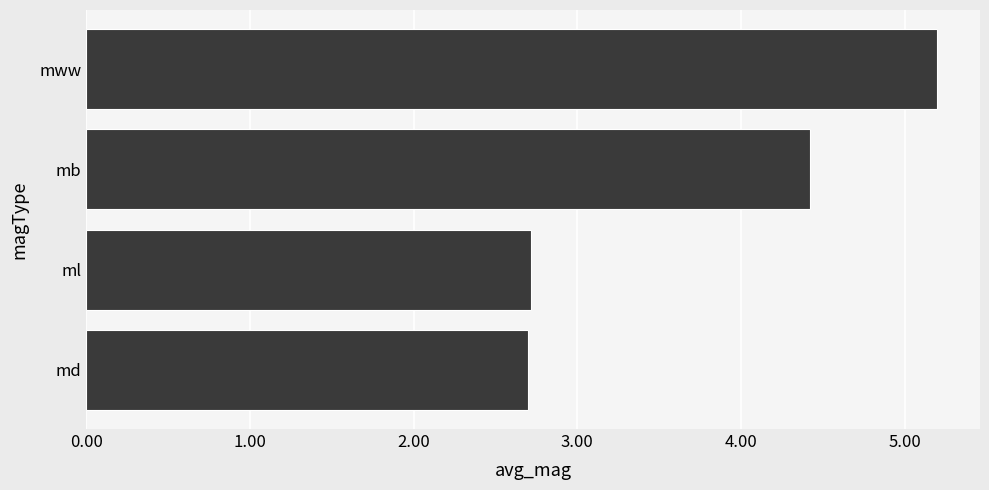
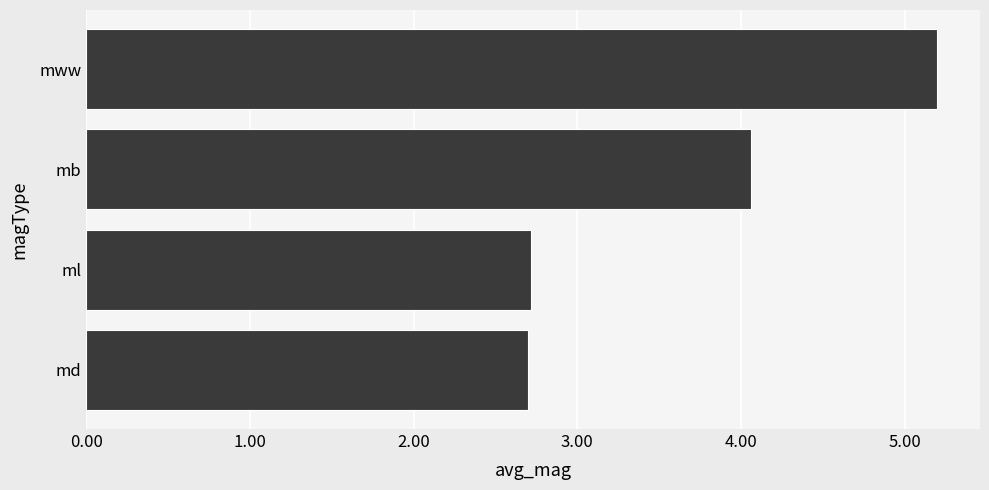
  {
    "mww": 5.20,
-   "mb": 4.42,
+   "mb": 4.06,
    "ml": 2.72,
    "md": 2.70
  }
